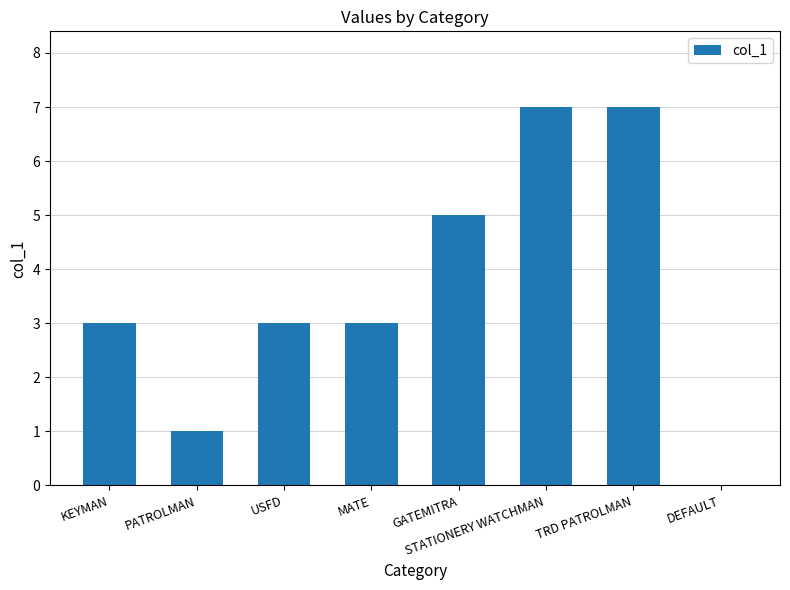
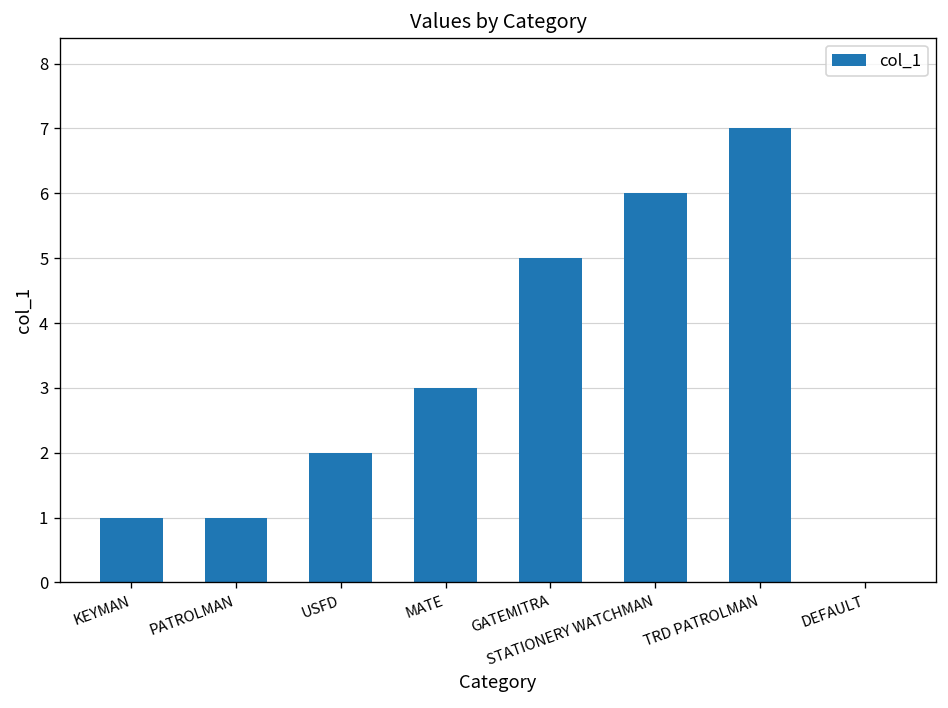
  {
-   "KEYMAN": 3,
+   "KEYMAN": 1,
    "PATROLMAN": 1,
-   "USFD": 3,
+   "USFD": 2,
    "MATE": 3,
    "GATEMITRA": 5,
-   "STATIONERY WATCHMAN": 7,
+   "STATIONERY WATCHMAN": 6,
    "TRD PATROLMAN": 7,
    "DEFAULT": 0
  }
